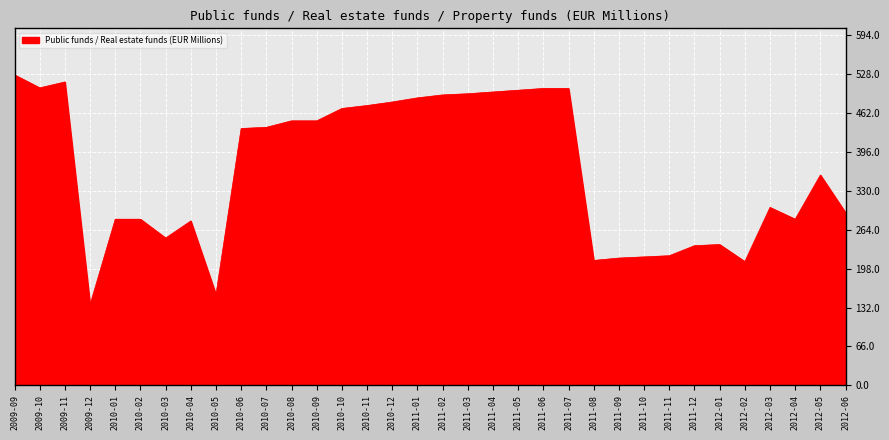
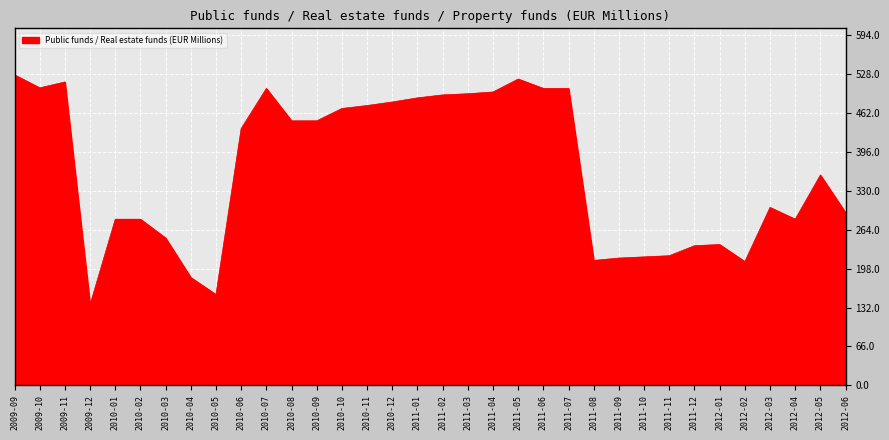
  {
    "2009-09": 530,
    "2009-10": 510,
    "2009-11": 520,
    "2009-12": 140,
    "2010-01": 280,
    "2010-02": 280,
    "2010-03": 250,
-   "2010-04": 280,
+   "2010-04": 180,
    "2010-05": 150,
    "2010-06": 440,
-   "2010-07": 440,
+   "2010-07": 500,
    "2010-08": 450,
    "2010-09": 450,
    "2010-10": 470,
    "2010-11": 480,
    "2010-12": 480,
    "2011-01": 490,
    "2011-02": 490,
    "2011-03": 500,
    "2011-04": 500,
-   "2011-05": 500,
+   "2011-05": 520,
    "2011-06": 500,
    "2011-07": 500,
    "2011-08": 210,
    "2011-09": 220,
    "2011-10": 220,
    "2011-11": 220,
    "2011-12": 240,
    "2012-01": 240,
    "2012-02": 210,
    "2012-03": 300,
    "2012-04": 280,
    "2012-05": 360,
    "2012-06": 290
  }
